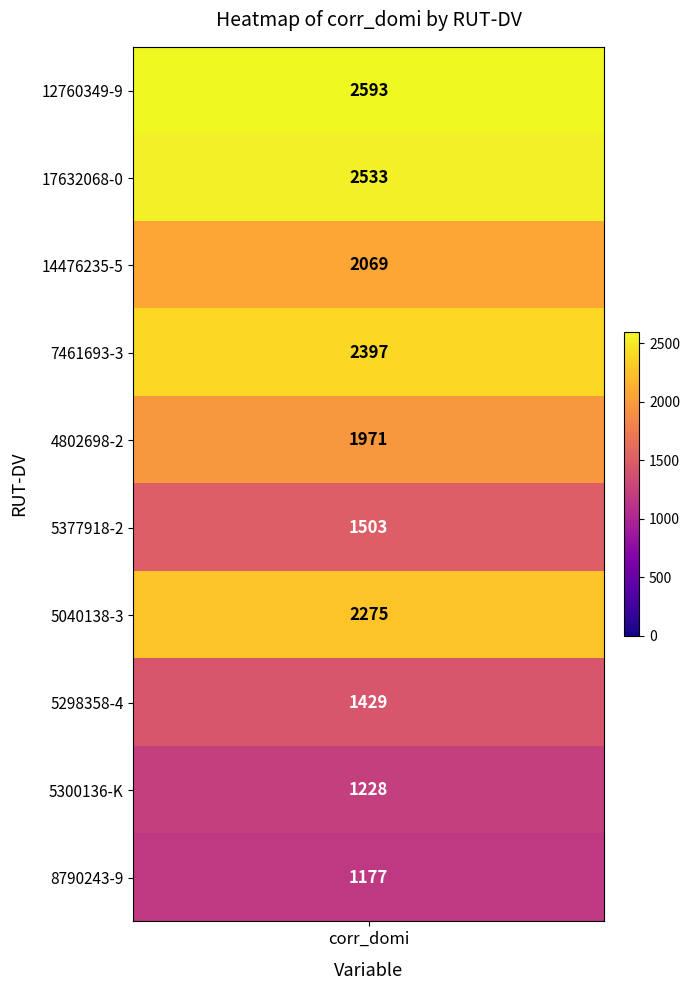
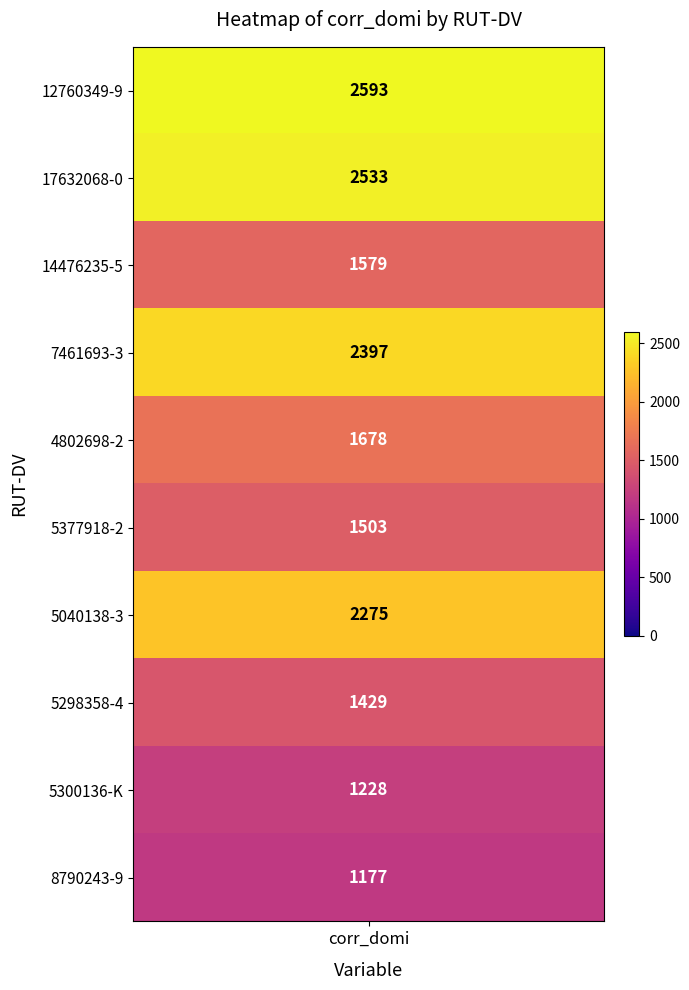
  {
    "12760349-9": {
      "corr_domi": 2593
    },
    "17632068-0": {
      "corr_domi": 2533
    },
    "14476235-5": {
-     "corr_domi": 2069
+     "corr_domi": 1579
    },
    "7461693-3": {
      "corr_domi": 2397
    },
    "4802698-2": {
-     "corr_domi": 1971
+     "corr_domi": 1678
    },
    "5377918-2": {
      "corr_domi": 1503
    },
    "5040138-3": {
      "corr_domi": 2275
    },
    "5298358-4": {
      "corr_domi": 1429
    },
    "5300136-K": {
      "corr_domi": 1228
    },
    "8790243-9": {
      "corr_domi": 1177
    }
  }
